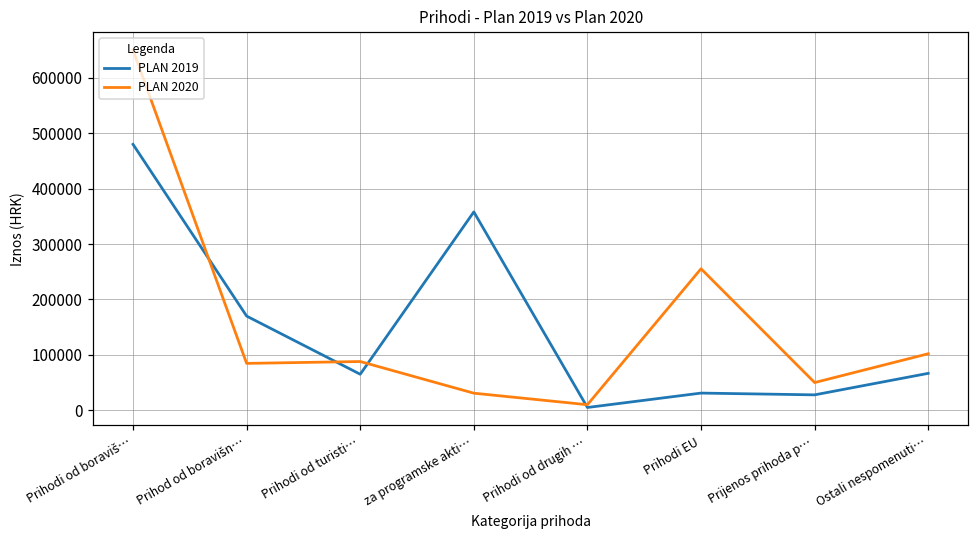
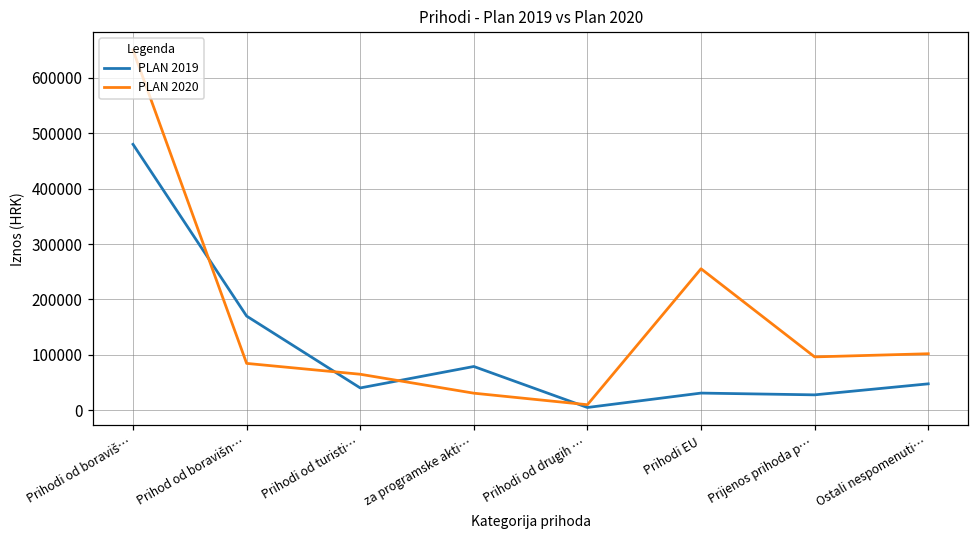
  {
    "PLAN 2019": {
      "Prihodi od boraviš…": 480000,
      "Prihod od boravišn…": 170000,
-     "Prihodi od turisti…": 70000,
-     "za programske akti…": 360000,
+     "Prihodi od turisti…": 40000,
+     "za programske akti…": 80000,
      "Prihodi EU": 30000,
      "Prijenos prihoda p…": 30000,
-     "Ostali nespomenuti…": 70000
+     "Ostali nespomenuti…": 50000
    },
    "PLAN 2020": {
      "Prihod od boravišn…": 80000,
-     "Prihodi od turisti…": 90000,
+     "Prihodi od turisti…": 70000,
      "za programske akti…": 30000,
      "Prihodi EU": 260000,
-     "Prijenos prihoda p…": 50000,
+     "Prijenos prihoda p…": 100000,
      "Ostali nespomenuti…": 100000
    }
  }
